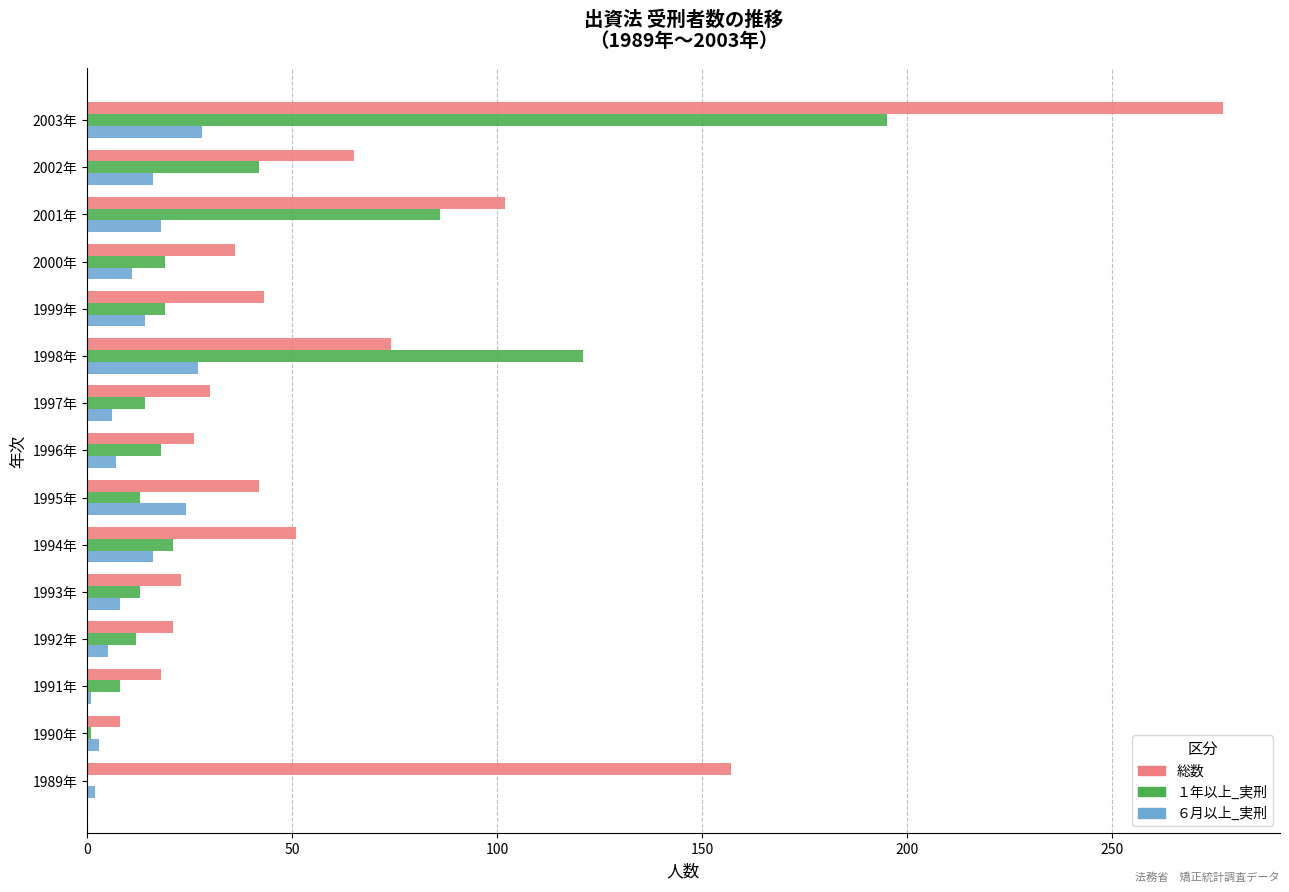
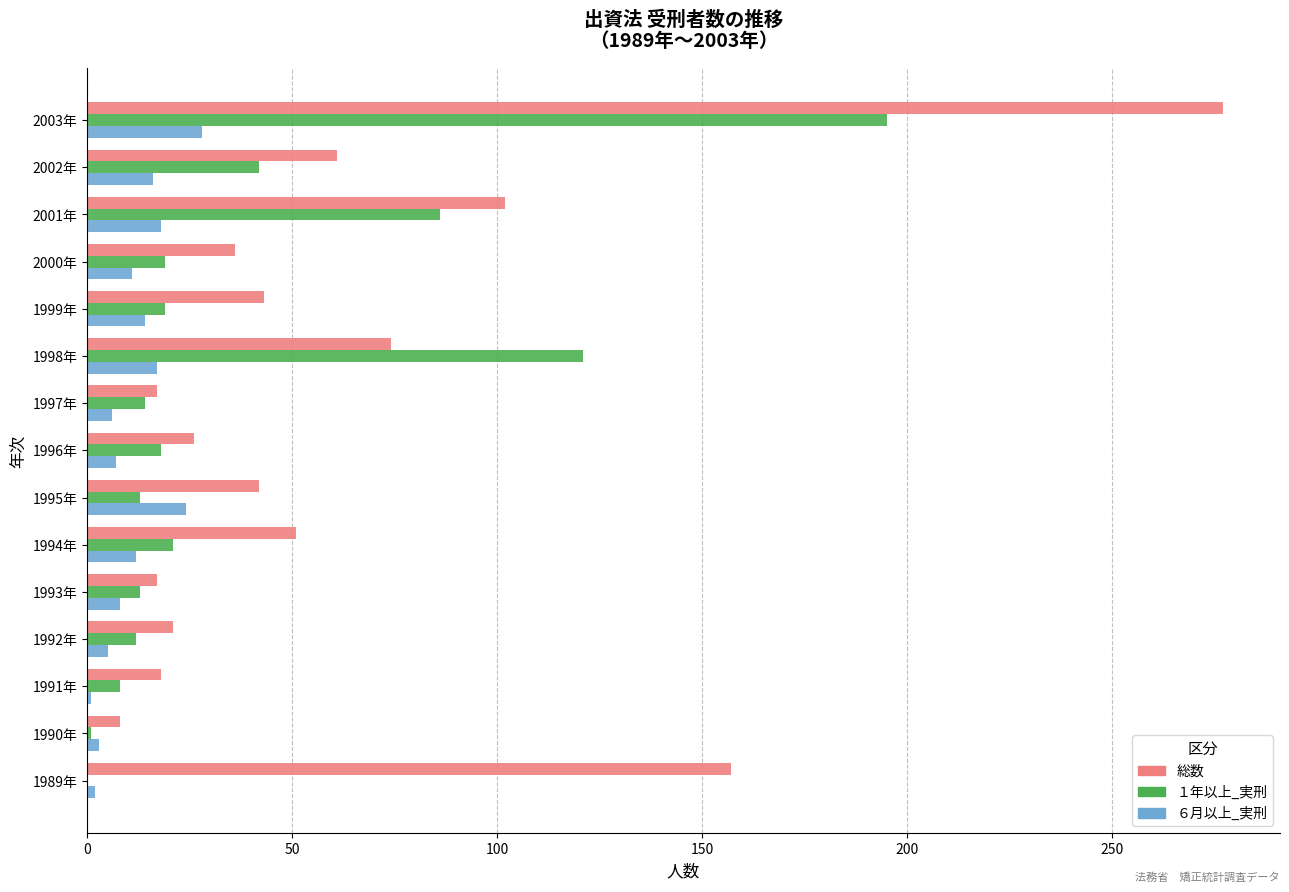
  {
    "総数": {
      "2003年": 277,
-     "2002年": 65,
+     "2002年": 61,
      "2001年": 102,
      "2000年": 36,
      "1999年": 43,
      "1998年": 74,
-     "1997年": 30,
+     "1997年": 17,
      "1996年": 26,
      "1995年": 42,
      "1994年": 51,
-     "1993年": 23,
+     "1993年": 17,
      "1992年": 21,
      "1991年": 18,
      "1990年": 8,
      "1989年": 157
    },
    "１年以上_実刑": {
      "2003年": 195,
      "2002年": 42,
      "2001年": 86,
      "2000年": 19,
      "1999年": 19,
      "1998年": 121,
      "1997年": 14,
      "1996年": 18,
      "1995年": 13,
      "1994年": 21,
      "1993年": 13,
      "1992年": 12,
      "1991年": 8,
      "1990年": 1,
      "1989年": 0
    },
    "６月以上_実刑": {
      "2003年": 28,
      "2002年": 16,
      "2001年": 18,
      "2000年": 11,
      "1999年": 14,
-     "1998年": 27,
+     "1998年": 17,
      "1997年": 6,
      "1996年": 7,
      "1995年": 24,
-     "1994年": 16,
+     "1994年": 12,
      "1993年": 8,
      "1992年": 5,
      "1991年": 1,
      "1990年": 3,
      "1989年": 2
    }
  }
